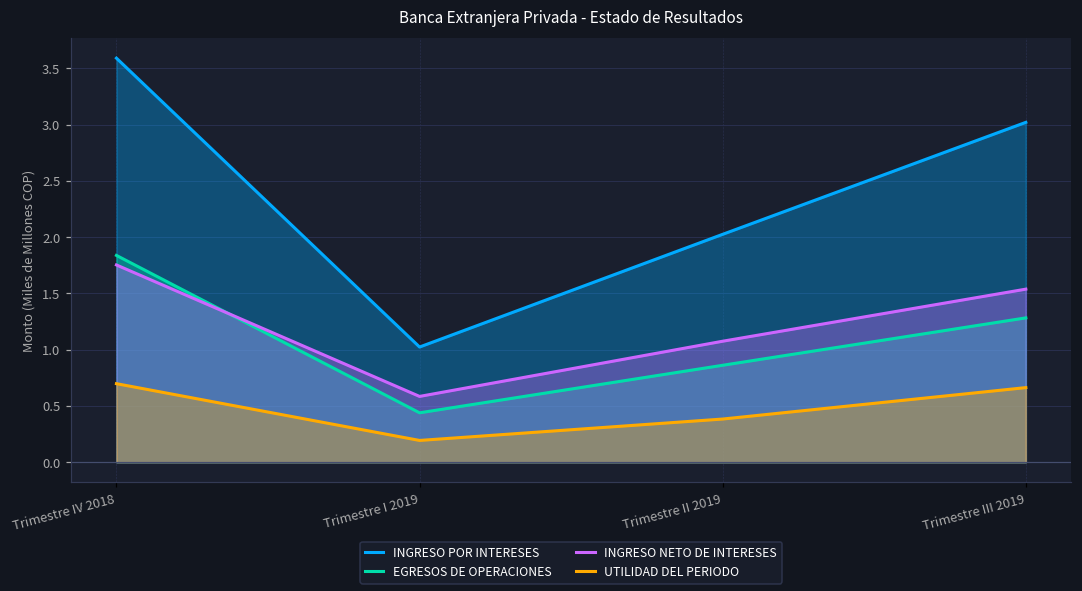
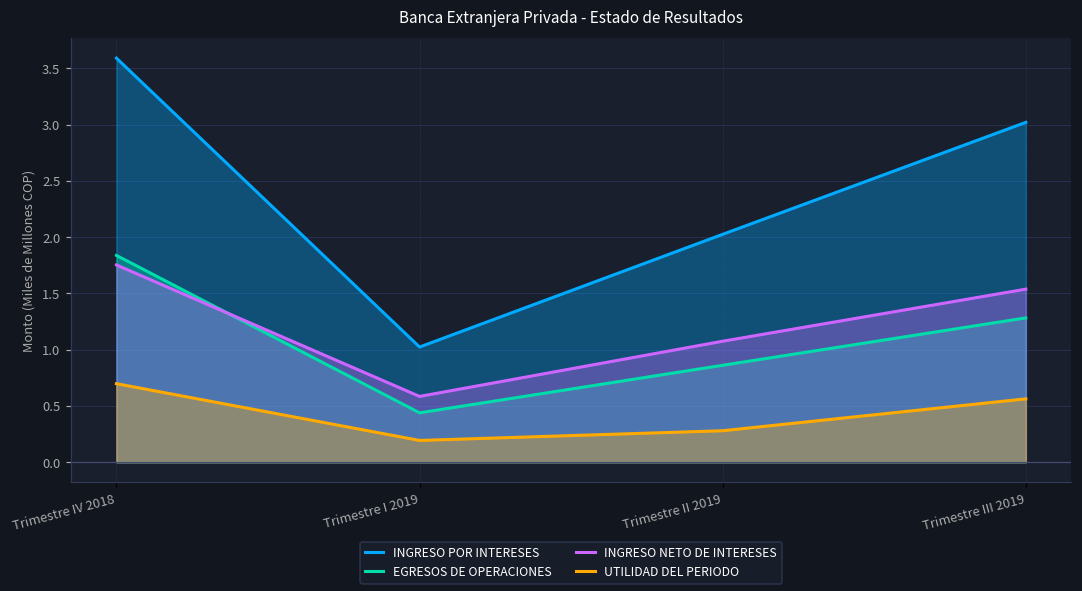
  {
    "INGRESO NETO DE INTERESES": {
      "Trimestre IV 2018": 1.75,
      "Trimestre I 2019": 0.58,
      "Trimestre II 2019": 1.07,
      "Trimestre III 2019": 1.54
    },
    "UTILIDAD DEL PERIODO": {
      "Trimestre IV 2018": 0.70,
      "Trimestre I 2019": 0.19,
-     "Trimestre II 2019": 0.38,
-     "Trimestre III 2019": 0.66
+     "Trimestre II 2019": 0.28,
+     "Trimestre III 2019": 0.56
    }
  }
